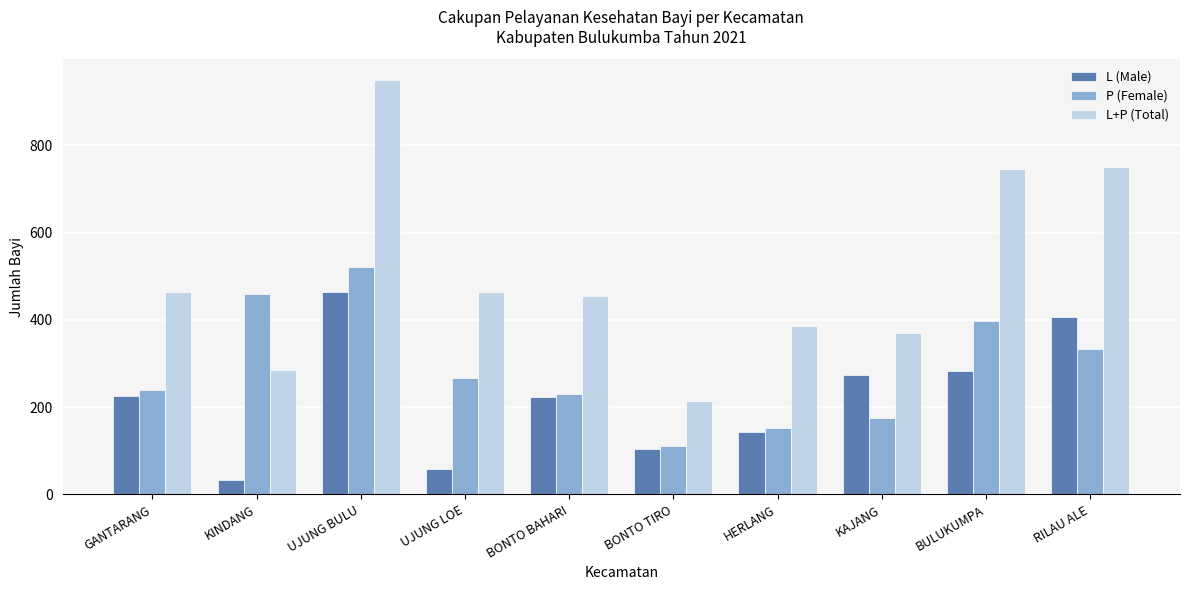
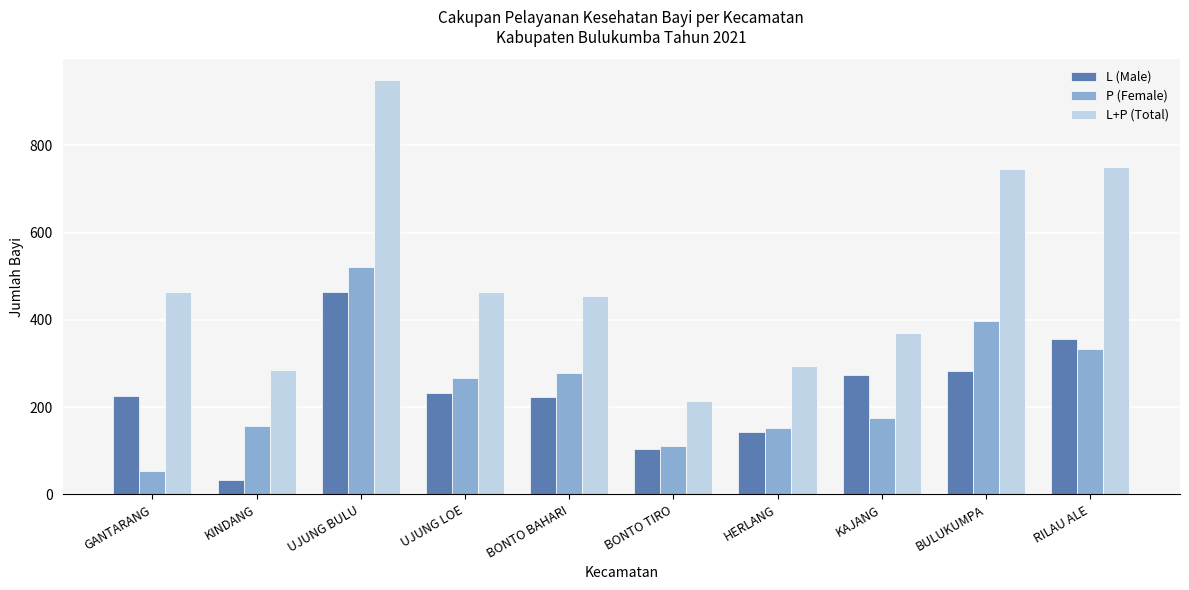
  {
    "L (Male)": {
      "GANTARANG": 230,
      "KINDANG": 30,
      "UJUNG BULU": 460,
-     "UJUNG LOE": 60,
+     "UJUNG LOE": 230,
      "BONTO BAHARI": 220,
      "BONTO TIRO": 110,
      "HERLANG": 140,
      "KAJANG": 270,
      "BULUKUMPA": 280,
-     "RILAU ALE": 410
+     "RILAU ALE": 360
    },
    "P (Female)": {
-     "GANTARANG": 240,
-     "KINDANG": 460,
+     "GANTARANG": 50,
+     "KINDANG": 160,
      "UJUNG BULU": 520,
      "UJUNG LOE": 270,
-     "BONTO BAHARI": 230,
+     "BONTO BAHARI": 280,
      "BONTO TIRO": 110,
      "HERLANG": 150,
      "KAJANG": 180,
      "BULUKUMPA": 400,
      "RILAU ALE": 330
    },
    "L+P (Total)": {
      "GANTARANG": 470,
      "KINDANG": 290,
      "UJUNG BULU": 950,
      "UJUNG LOE": 470,
      "BONTO BAHARI": 460,
      "BONTO TIRO": 220,
-     "HERLANG": 390,
+     "HERLANG": 300,
      "KAJANG": 370,
      "BULUKUMPA": 750,
      "RILAU ALE": 750
    }
  }
